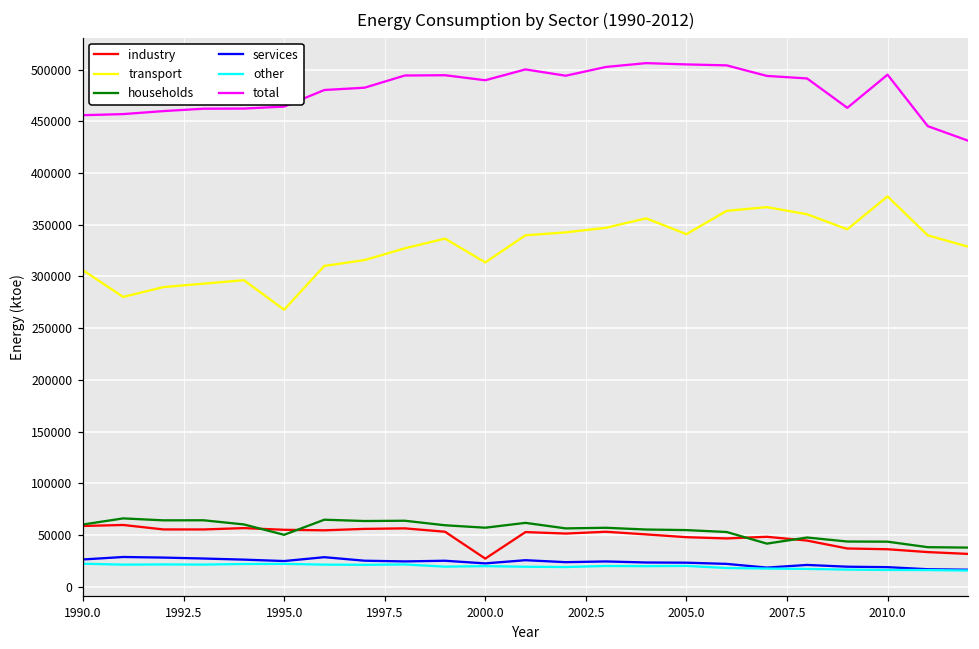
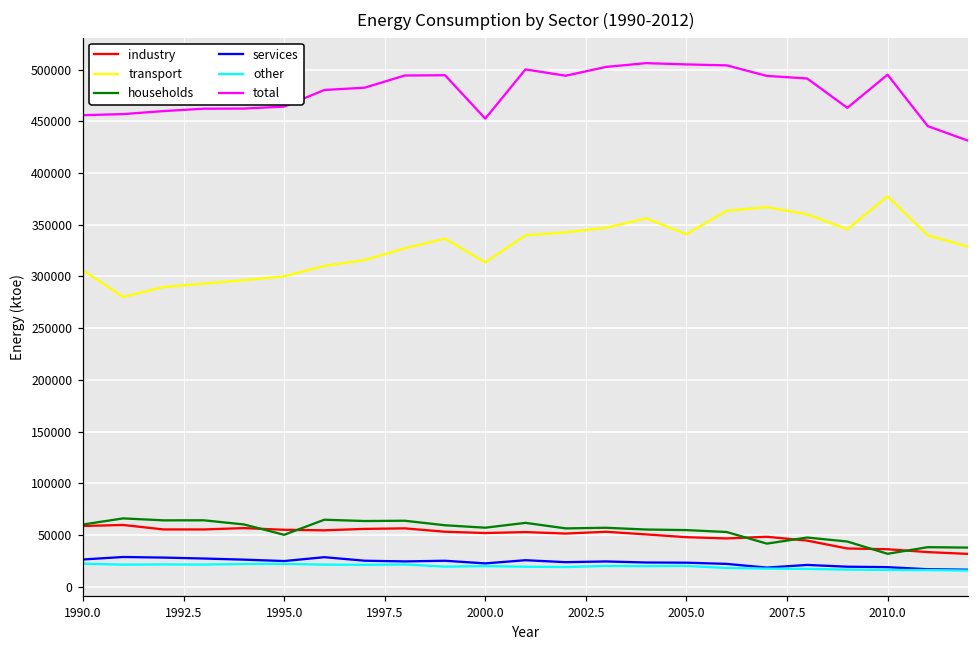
  {
    "industry": {
      "1995.0": 60000,
-     "2000.0": 30000,
+     "2000.0": 50000,
      "2005.0": 50000,
      "2010.0": 40000
    },
    "transport": {
      "1990.0": 310000,
-     "1995.0": 270000,
+     "1995.0": 300000,
      "2000.0": 310000,
      "2005.0": 340000,
      "2010.0": 380000
    },
    "households": {
      "1995.0": 50000,
      "2000.0": 60000,
      "2005.0": 50000,
-     "2010.0": 40000
+     "2010.0": 30000
    },
    "services": {
      "1990.0": 30000,
      "1995.0": 30000,
      "2005.0": 20000
    },
    "other": {
      "1990.0": 20000,
      "1995.0": 20000,
      "2005.0": 20000
    },
    "total": {
      "1990.0": 460000,
      "1995.0": 460000,
-     "2000.0": 490000,
+     "2000.0": 450000,
      "2005.0": 500000,
      "2010.0": 500000
    }
  }
